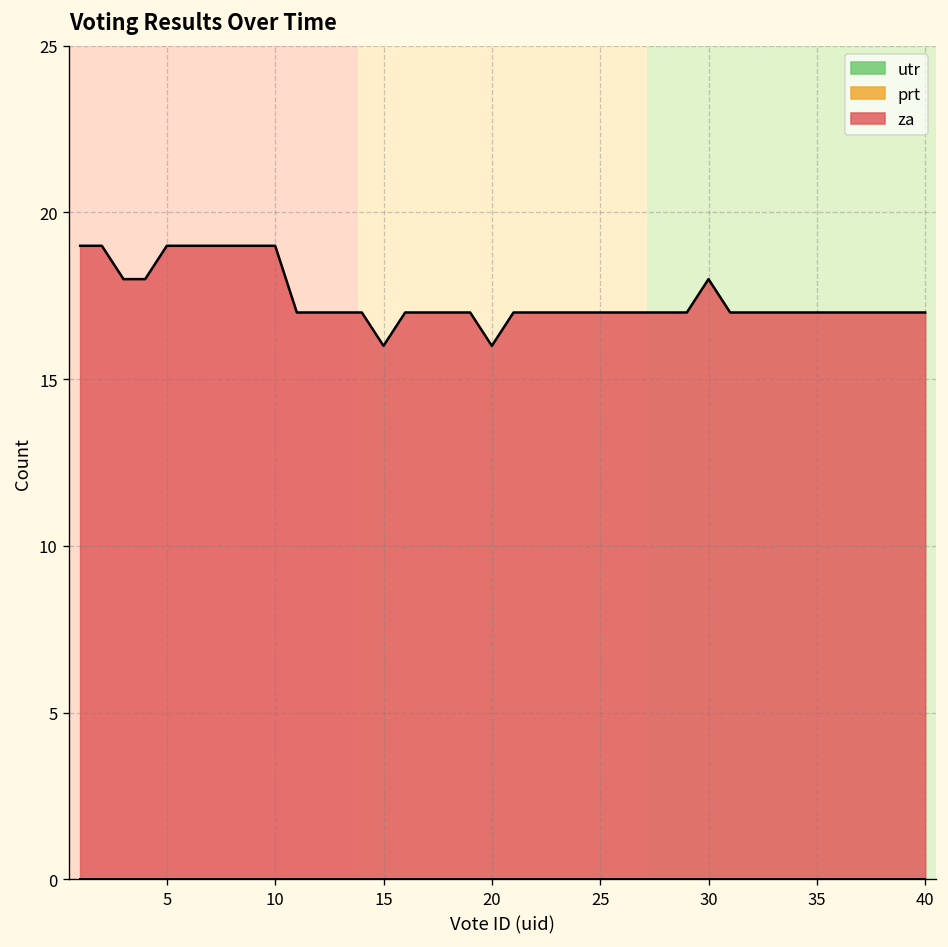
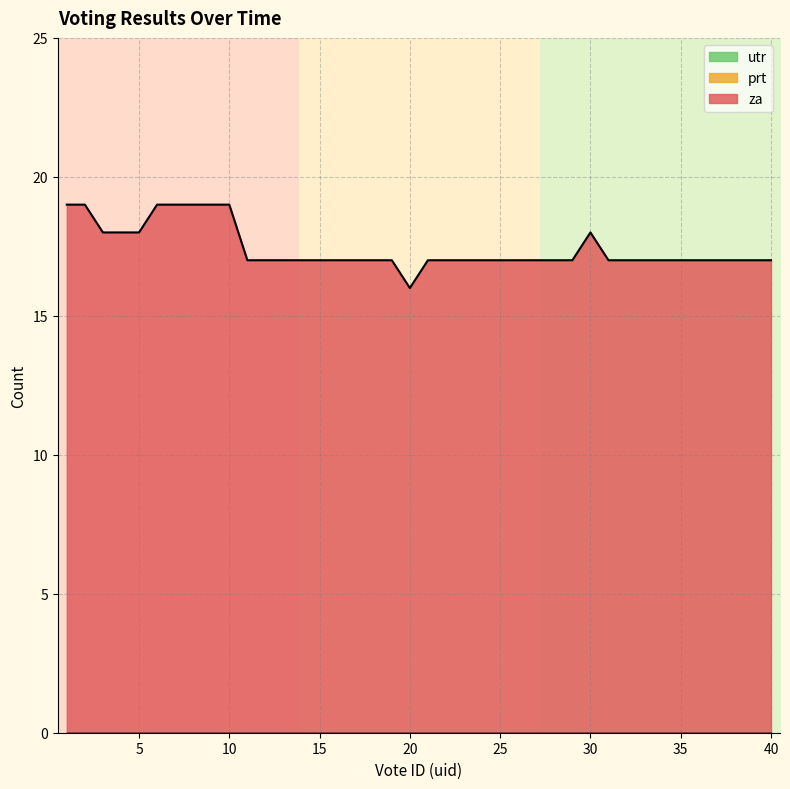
  {
    "prt": {
      "5": 0,
      "10": 0,
      "15": 0,
      "20": 0,
      "25": 0,
      "30": 0,
      "35": 0,
      "40": 0
    },
    "za": {
-     "5": 19,
+     "5": 18,
      "10": 19,
-     "15": 16,
+     "15": 17,
      "20": 16,
      "25": 17,
      "30": 18,
      "35": 17,
      "40": 17
    }
  }
